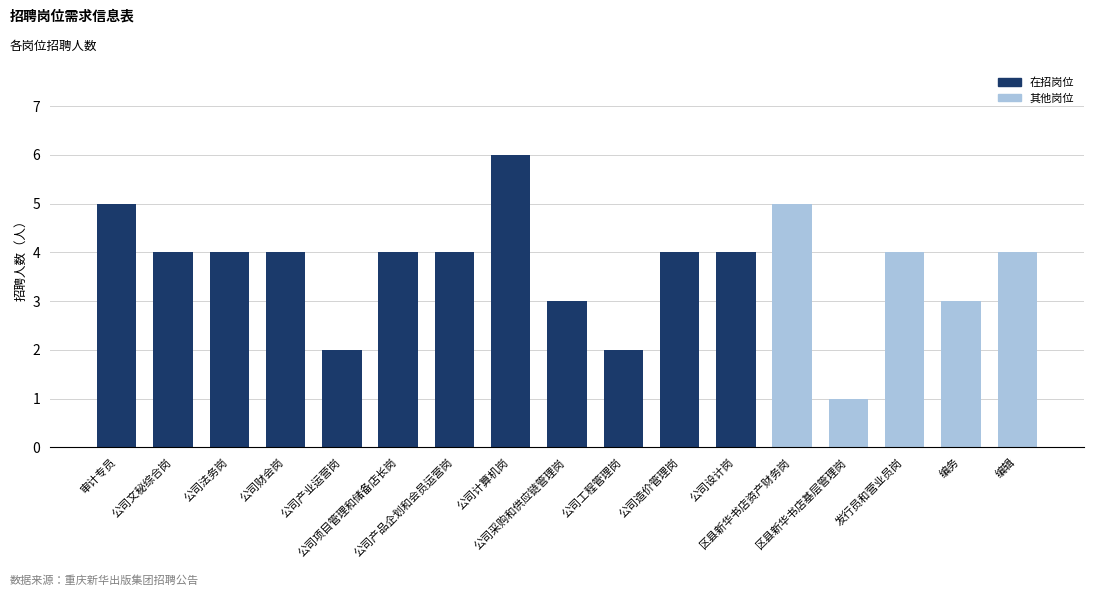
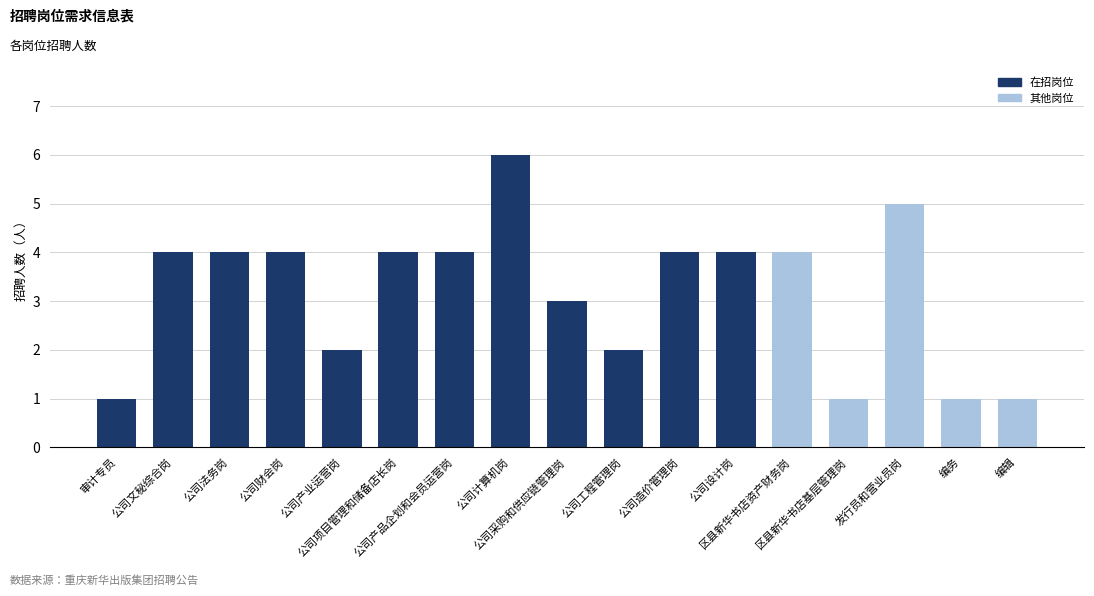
  {
-   "审计专员": 5,
+   "审计专员": 1,
    "公司文秘综合岗": 4,
    "公司法务岗": 4,
    "公司财会岗": 4,
    "公司产业运营岗": 2,
    "公司项目管理和储备店长岗": 4,
    "公司产品企划和会员运营岗": 4,
    "公司计算机岗": 6,
    "公司采购和供应链管理岗": 3,
    "公司工程管理岗": 2,
    "公司造价管理岗": 4,
    "公司设计岗": 4,
-   "区县新华书店资产财务岗": 5,
+   "区县新华书店资产财务岗": 4,
    "区县新华书店基层管理岗": 1,
-   "发行员和营业员岗": 4,
-   "编务": 3,
-   "编辑": 4
+   "发行员和营业员岗": 5,
+   "编务": 1,
+   "编辑": 1
  }
